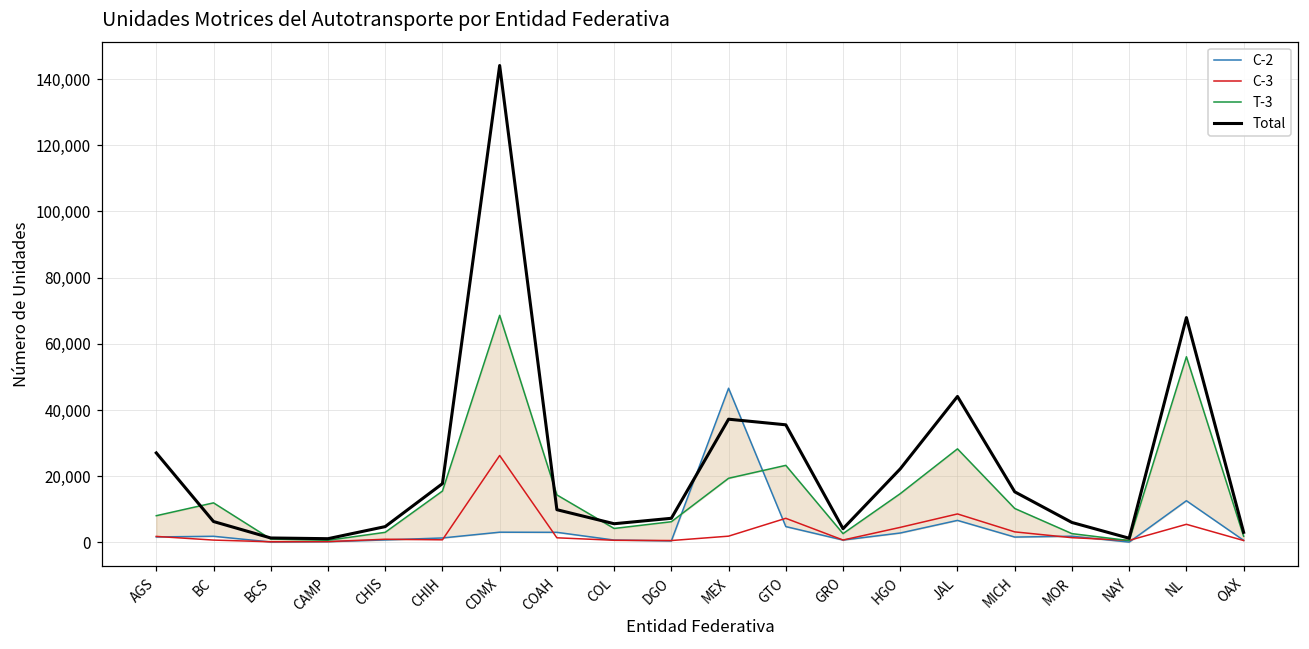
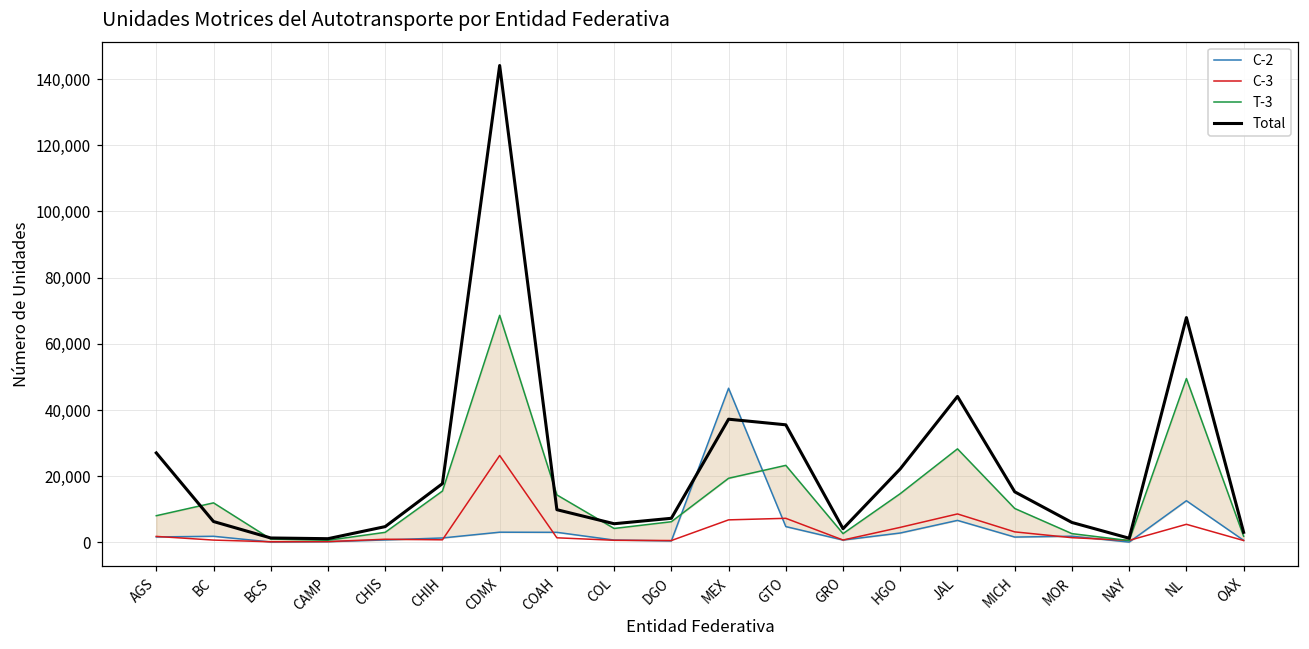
  {
    "C-2": {
      "BC": "2,000",
      "CDMX": "3,000",
      "COAH": "3,000",
      "GTO": "5,000",
      "HGO": "3,000",
      "JAL": "7,000",
      "MICH": "2,000",
      "NL": "13,000"
    },
    "C-3": {
      "BC": "1,000",
      "CDMX": "26,000",
      "COAH": "1,000",
-     "MEX": "2,000",
+     "MEX": "7,000",
      "GTO": "7,000",
      "HGO": "5,000",
      "JAL": "9,000",
      "MICH": "3,000",
      "NL": "5,000"
    },
    "T-3": {
      "MEX": "19,000",
-     "NL": "56,000"
+     "NL": "50,000"
    },
    "Total": {
      "AGS": "27,000",
      "BC": "6,000",
      "CHIS": "5,000",
      "CHIH": "18,000",
      "CDMX": "144,000",
      "COAH": "10,000",
      "COL": "6,000",
      "DGO": "7,000",
      "MEX": "37,000",
      "GTO": "36,000",
      "GRO": "4,000",
      "HGO": "22,000",
      "JAL": "44,000",
      "MICH": "15,000",
      "MOR": "6,000",
      "NL": "68,000",
      "OAX": "3,000"
    }
  }
